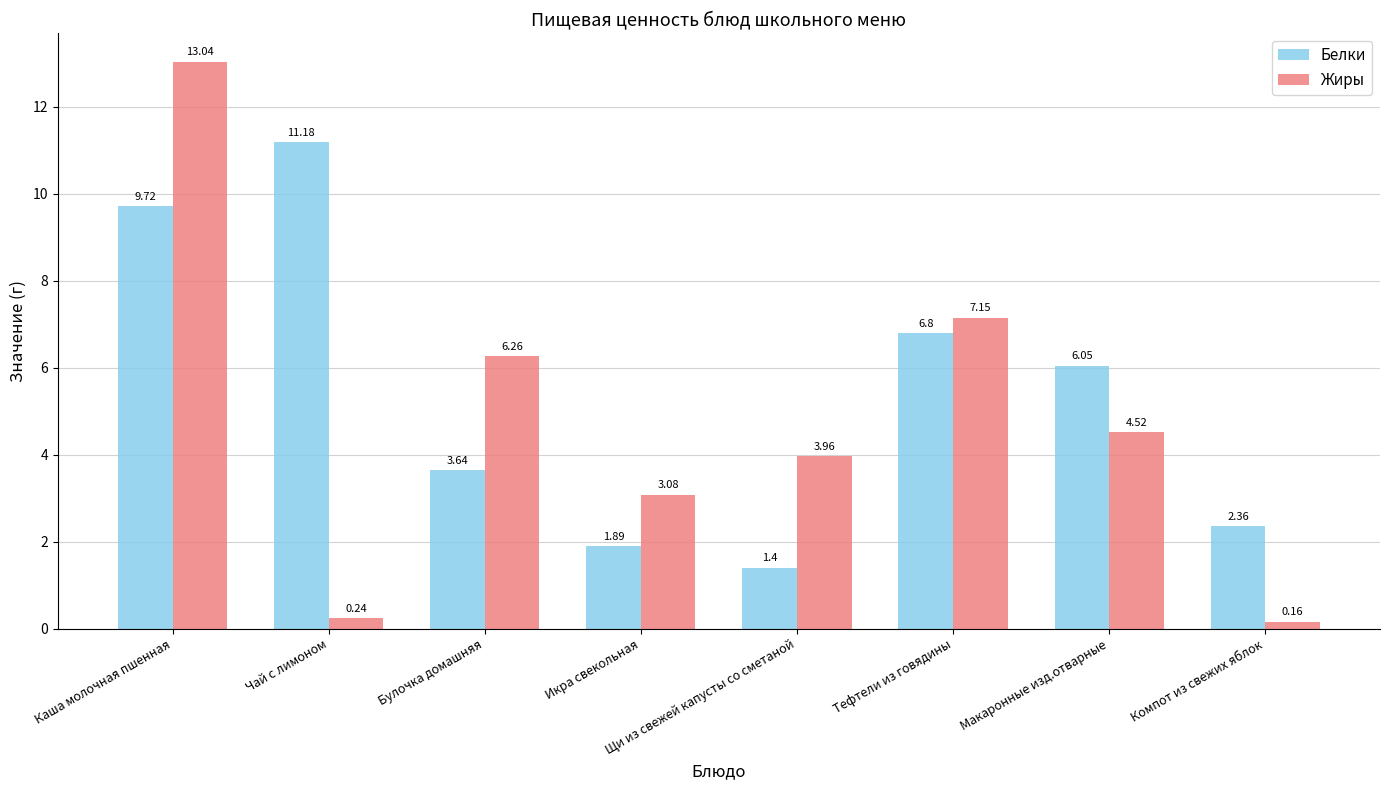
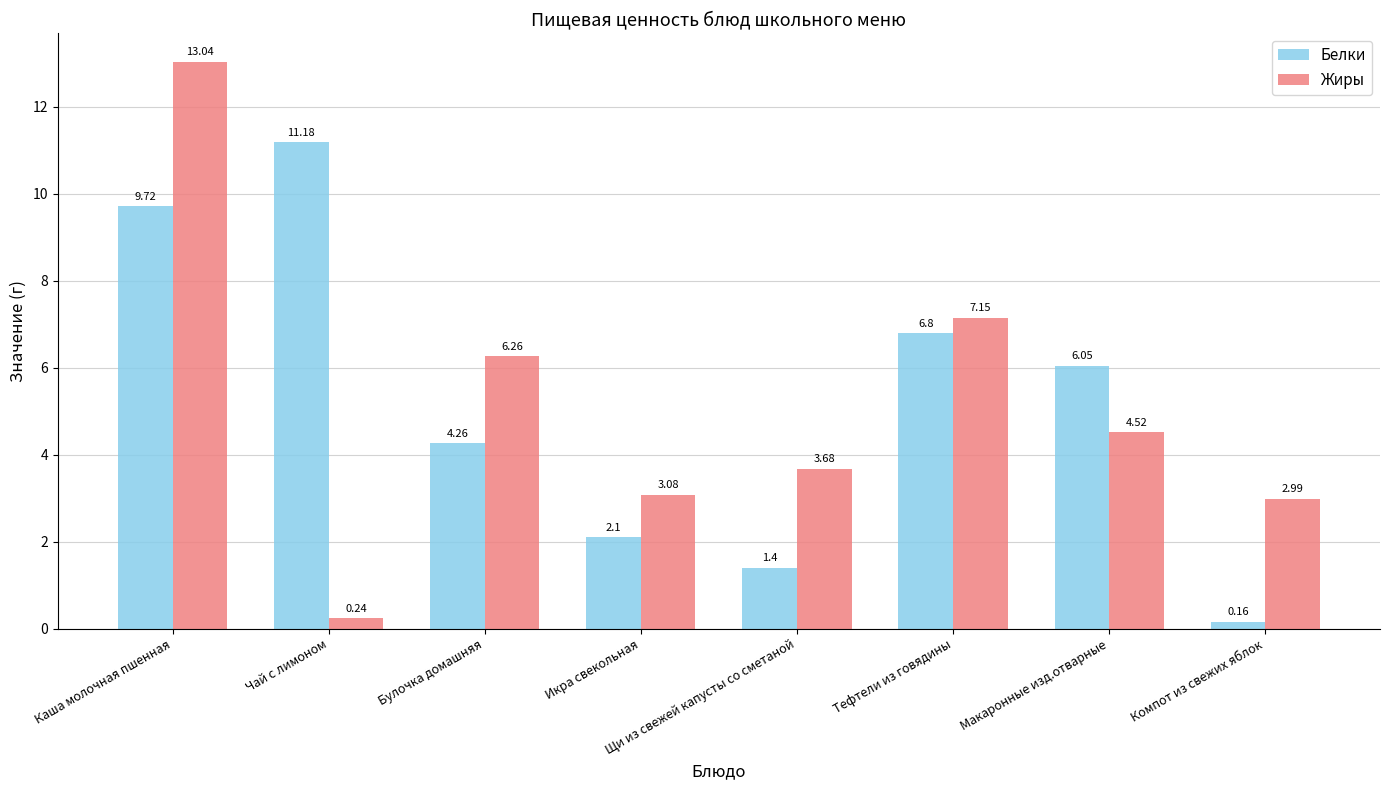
  {
    "Белки": {
      "Каша молочная пшенная": 9.72,
      "Чай с лимоном": 11.18,
-     "Булочка домашняя": 3.64,
-     "Икра свекольная": 1.89,
+     "Булочка домашняя": 4.26,
+     "Икра свекольная": 2.1,
      "Щи из свежей капусты со сметаной": 1.4,
      "Тефтели из говядины": 6.8,
      "Макаронные изд.отварные": 6.05,
-     "Компот из свежих яблок": 2.36
+     "Компот из свежих яблок": 0.16
    },
    "Жиры": {
      "Каша молочная пшенная": 13.04,
      "Чай с лимоном": 0.24,
      "Булочка домашняя": 6.26,
      "Икра свекольная": 3.08,
-     "Щи из свежей капусты со сметаной": 3.96,
+     "Щи из свежей капусты со сметаной": 3.68,
      "Тефтели из говядины": 7.15,
      "Макаронные изд.отварные": 4.52,
-     "Компот из свежих яблок": 0.16
+     "Компот из свежих яблок": 2.99
    }
  }
